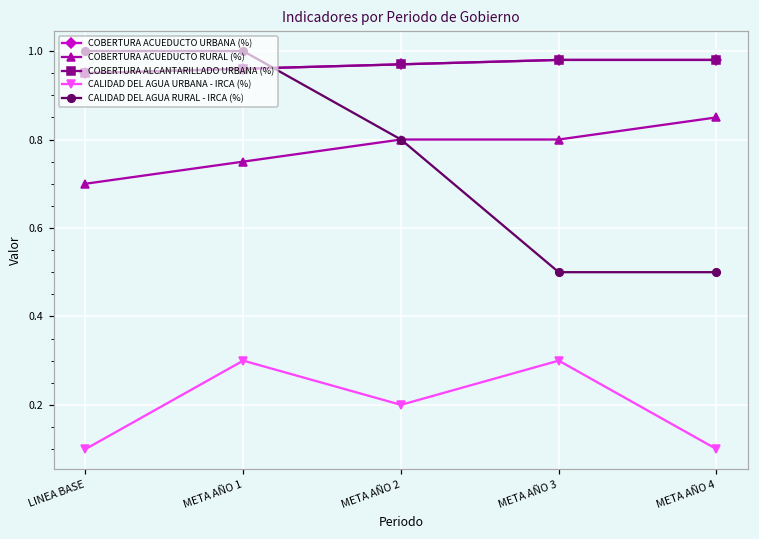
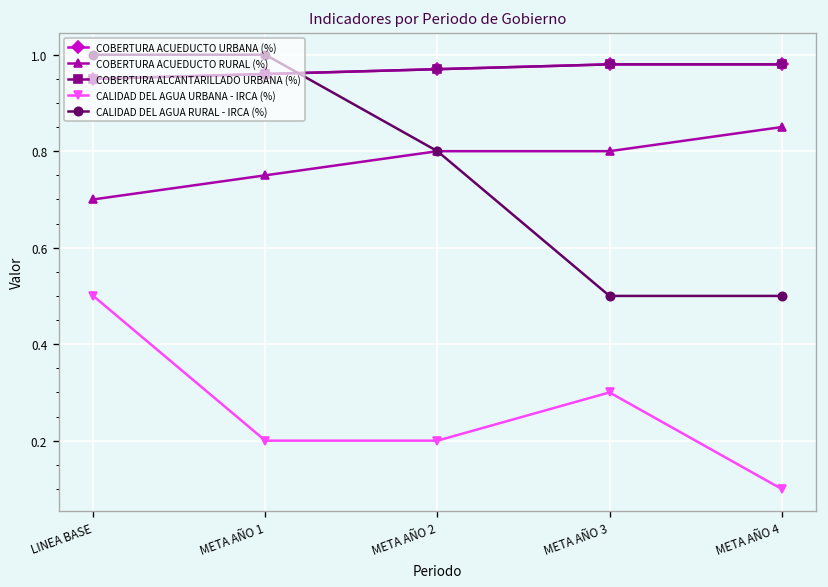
  {
    "CALIDAD DEL AGUA URBANA - IRCA (%)": {
-     "LINEA BASE": 0.1,
-     "META AÑO 1": 0.3,
+     "LINEA BASE": 0.5,
+     "META AÑO 1": 0.2,
      "META AÑO 2": 0.2,
      "META AÑO 3": 0.3,
      "META AÑO 4": 0.1
    }
  }
